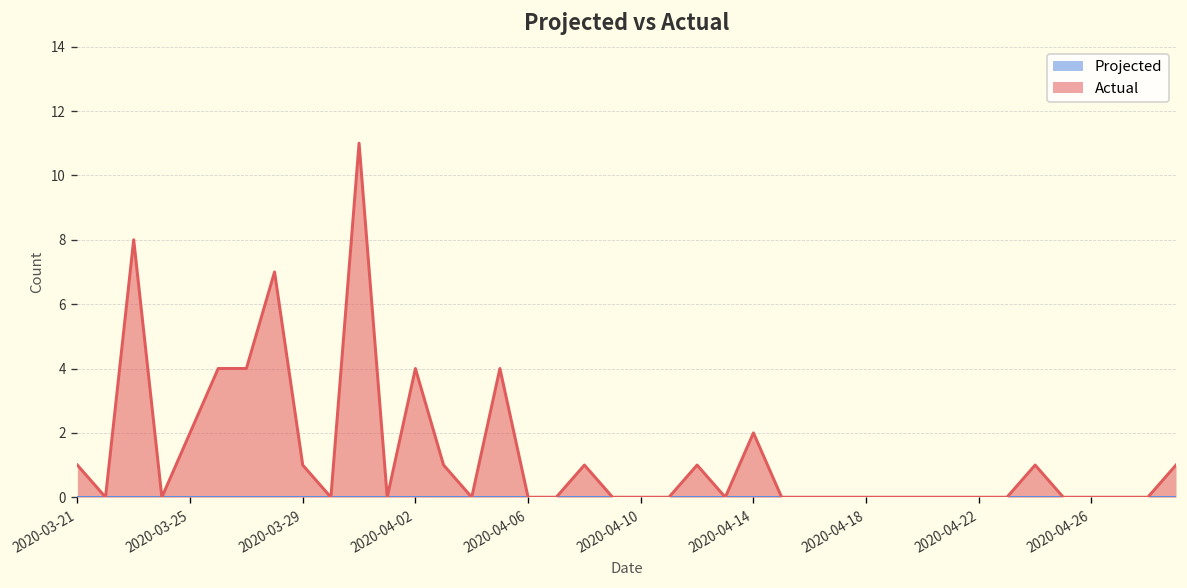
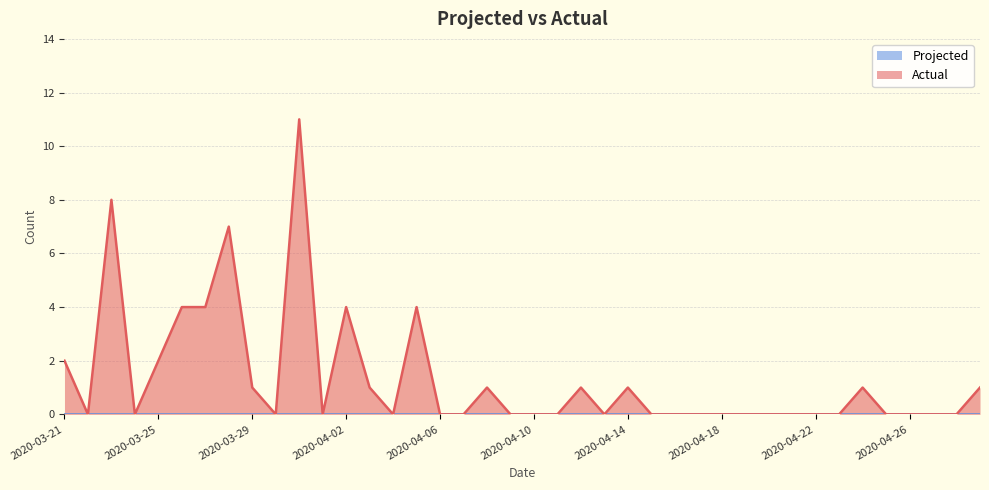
  {
    "Projected": {
      "2020-03-21": 0,
      "2020-03-25": 0,
      "2020-03-29": 0,
      "2020-04-02": 0,
      "2020-04-14": 0
    },
    "Actual": {
-     "2020-03-21": 1,
+     "2020-03-21": 2,
      "2020-03-25": 2,
      "2020-03-29": 1,
      "2020-04-02": 4,
-     "2020-04-14": 2
+     "2020-04-14": 1
    }
  }
